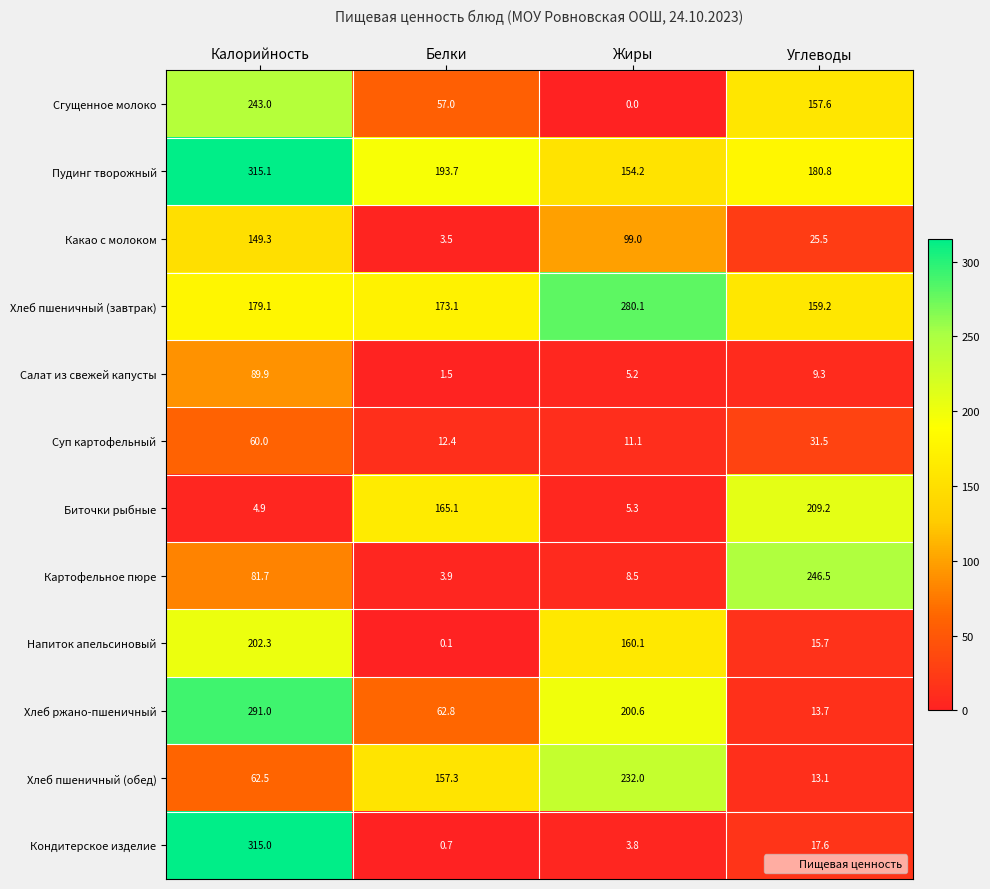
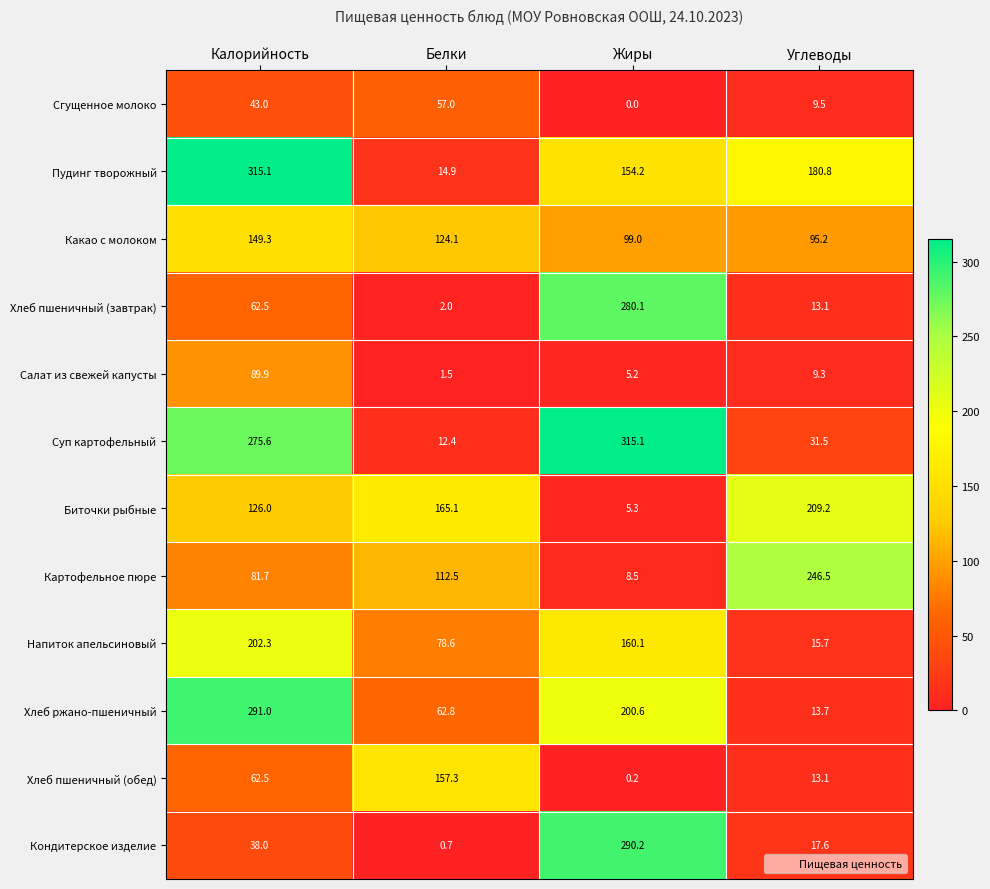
  {
    "Сгущенное молоко": {
-     "Калорийность": 243.0,
+     "Калорийность": 43.0,
      "Белки": 57.0,
      "Жиры": 0.0,
-     "Углеводы": 157.6
+     "Углеводы": 9.5
    },
    "Пудинг творожный": {
      "Калорийность": 315.1,
-     "Белки": 193.7,
+     "Белки": 14.9,
      "Жиры": 154.2,
      "Углеводы": 180.8
    },
    "Какао с молоком": {
      "Калорийность": 149.3,
-     "Белки": 3.5,
+     "Белки": 124.1,
      "Жиры": 99.0,
-     "Углеводы": 25.5
+     "Углеводы": 95.2
    },
    "Хлеб пшеничный (завтрак)": {
-     "Калорийность": 179.1,
-     "Белки": 173.1,
+     "Калорийность": 62.5,
+     "Белки": 2.0,
      "Жиры": 280.1,
-     "Углеводы": 159.2
+     "Углеводы": 13.1
    },
    "Салат из свежей капусты": {
      "Калорийность": 89.9,
      "Белки": 1.5,
      "Жиры": 5.2,
      "Углеводы": 9.3
    },
    "Суп картофельный": {
-     "Калорийность": 60.0,
+     "Калорийность": 275.6,
      "Белки": 12.4,
-     "Жиры": 11.1,
+     "Жиры": 315.1,
      "Углеводы": 31.5
    },
    "Биточки рыбные": {
-     "Калорийность": 4.9,
+     "Калорийность": 126.0,
      "Белки": 165.1,
      "Жиры": 5.3,
      "Углеводы": 209.2
    },
    "Картофельное пюре": {
      "Калорийность": 81.7,
-     "Белки": 3.9,
+     "Белки": 112.5,
      "Жиры": 8.5,
      "Углеводы": 246.5
    },
    "Напиток апельсиновый": {
      "Калорийность": 202.3,
-     "Белки": 0.1,
+     "Белки": 78.6,
      "Жиры": 160.1,
      "Углеводы": 15.7
    },
    "Хлеб ржано-пшеничный": {
      "Калорийность": 291.0,
      "Белки": 62.8,
      "Жиры": 200.6,
      "Углеводы": 13.7
    },
    "Хлеб пшеничный (обед)": {
      "Калорийность": 62.5,
      "Белки": 157.3,
-     "Жиры": 232.0,
+     "Жиры": 0.2,
      "Углеводы": 13.1
    },
    "Кондитерское изделие": {
-     "Калорийность": 315.0,
+     "Калорийность": 38.0,
      "Белки": 0.7,
-     "Жиры": 3.8,
+     "Жиры": 290.2,
      "Углеводы": 17.6
    }
  }
